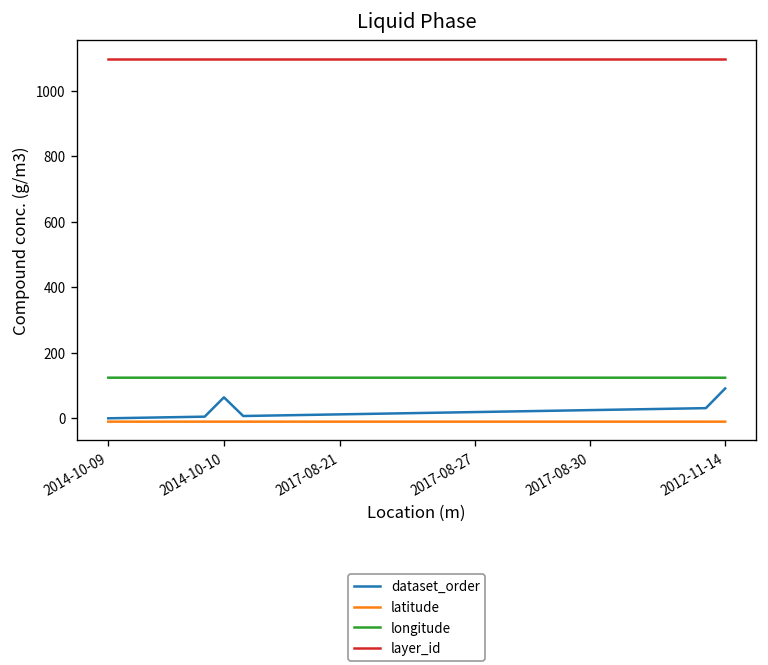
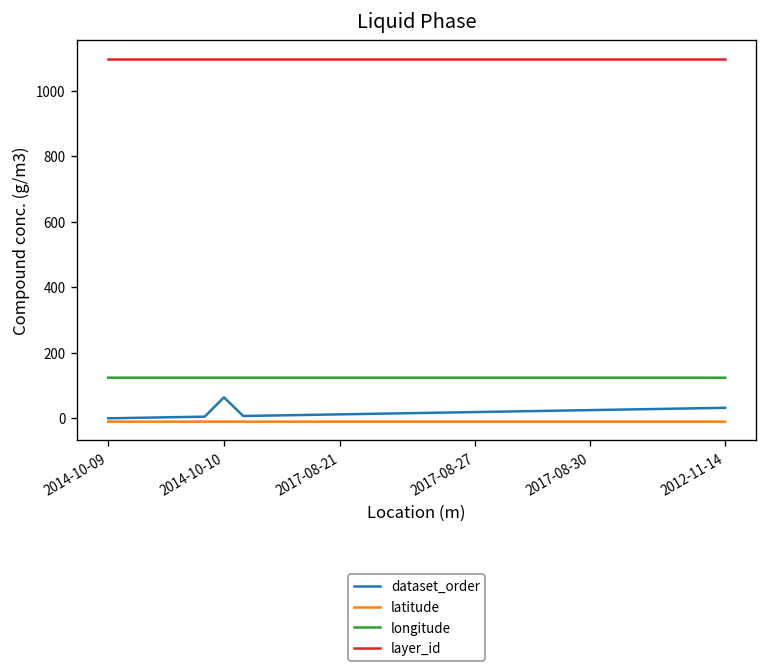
  {
    "dataset_order": {
      "2014-10-10": 60,
-     "2012-11-14": 90
+     "2012-11-14": 30
    },
    "latitude": {
      "2014-10-10": -10,
      "2012-11-14": -10
    },
    "longitude": {
      "2014-10-10": 120,
      "2012-11-14": 120
    },
    "layer_id": {
      "2014-10-10": 1100,
      "2012-11-14": 1100
    }
  }
